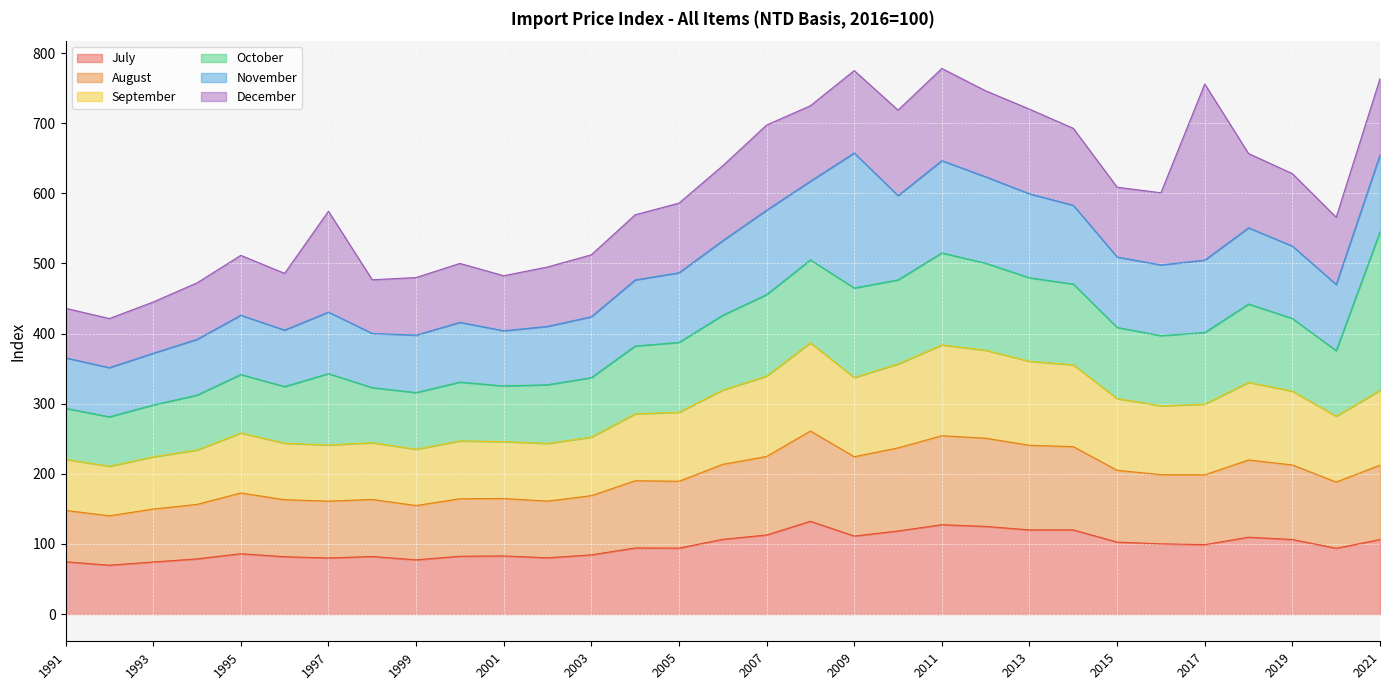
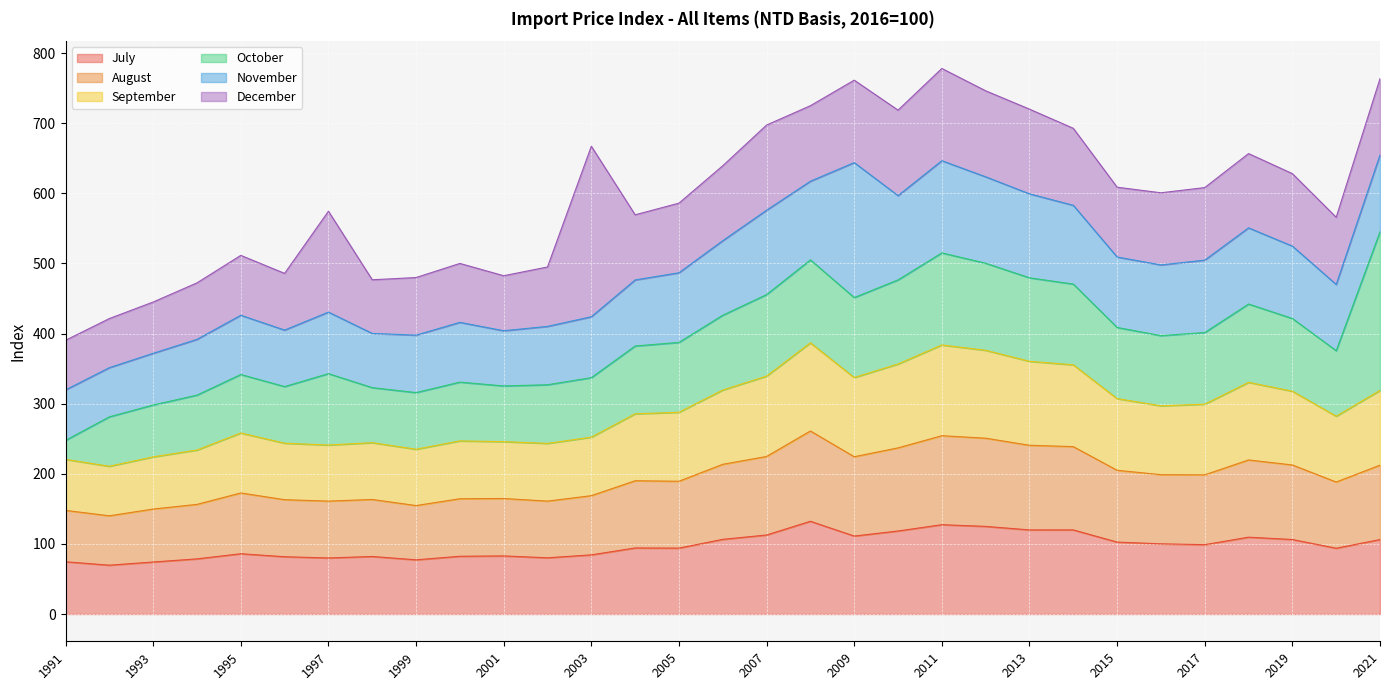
  {
    "October": {
-     "1991": 70,
+     "1991": 30,
      "1993": 70,
      "1995": 80,
      "1997": 100,
      "1999": 80,
      "2001": 80,
      "2003": 80,
      "2005": 100,
      "2007": 120,
-     "2009": 130,
+     "2009": 110,
      "2011": 130,
      "2013": 120,
      "2015": 100,
      "2017": 100,
      "2019": 100,
      "2021": 230
    },
    "November": {
      "1991": 70,
      "1993": 70,
      "1995": 80,
      "1997": 90,
      "1999": 80,
      "2001": 80,
      "2003": 90,
      "2005": 100,
      "2007": 120,
      "2009": 190,
      "2011": 130,
      "2013": 120,
      "2015": 100,
      "2017": 100,
      "2019": 100,
      "2021": 110
    },
    "December": {
      "1991": 70,
      "1993": 70,
      "1995": 90,
      "1997": 140,
      "1999": 80,
      "2001": 80,
-     "2003": 90,
+     "2003": 240,
      "2005": 100,
      "2007": 120,
      "2009": 120,
      "2011": 130,
      "2013": 120,
      "2015": 100,
-     "2017": 250,
+     "2017": 100,
      "2019": 100,
      "2021": 110
    }
  }
